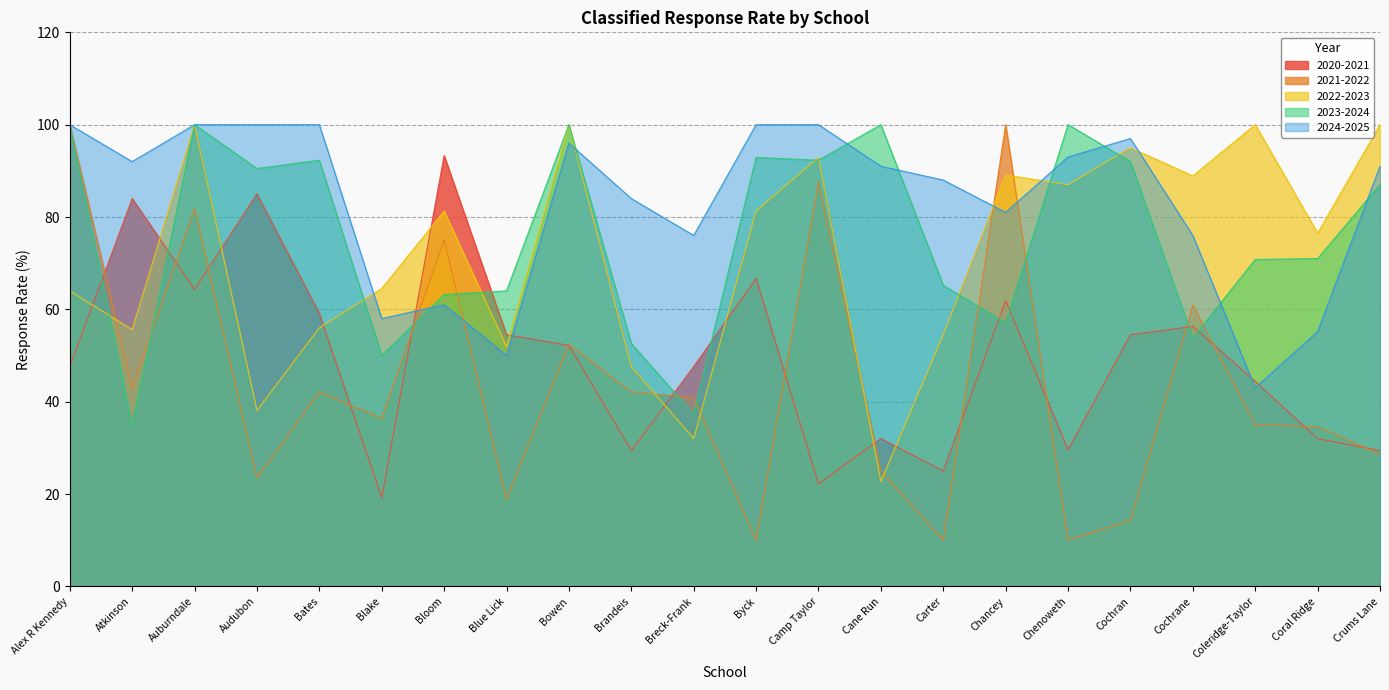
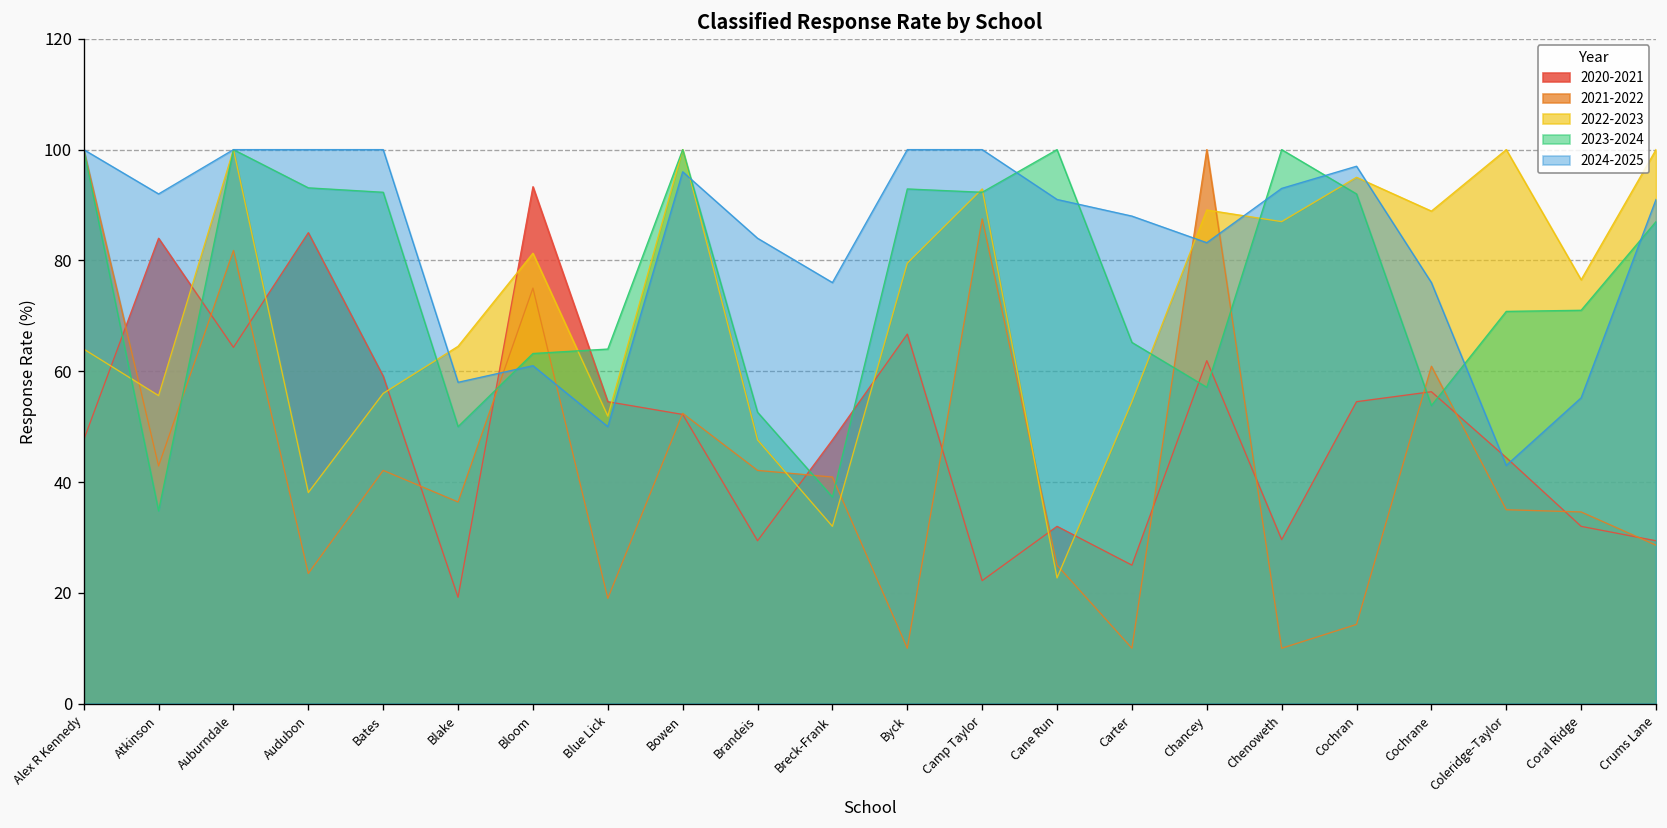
  {
    "2022-2023": {
      "Alex R Kennedy": 64,
      "Atkinson": 56,
      "Audubon": 38,
      "Bates": 56,
      "Blake": 65,
      "Bloom": 81,
      "Blue Lick": 52,
      "Brandeis": 48,
      "Breck-Frank": 32,
-     "Byck": 81,
+     "Byck": 80,
      "Camp Taylor": 93,
      "Cane Run": 23,
      "Carter": 55,
      "Chancey": 89,
      "Chenoweth": 87,
      "Cochran": 95,
      "Cochrane": 89,
      "Coleridge-Taylor": 100,
      "Coral Ridge": 77,
      "Crums Lane": 100
    },
    "2023-2024": {
      "Atkinson": 35,
-     "Audubon": 91,
+     "Audubon": 93,
      "Bates": 92,
      "Blake": 50,
      "Bloom": 63,
      "Blue Lick": 64,
      "Brandeis": 53,
      "Breck-Frank": 37,
      "Byck": 93,
      "Camp Taylor": 92,
      "Cane Run": 100,
      "Carter": 65,
      "Chancey": 57,
      "Chenoweth": 100,
      "Cochran": 92,
      "Cochrane": 54,
      "Coleridge-Taylor": 71,
      "Coral Ridge": 71,
      "Crums Lane": 87
    },
    "2024-2025": {
      "Atkinson": 92,
      "Audubon": 100,
      "Bates": 100,
      "Blake": 58,
      "Bloom": 61,
      "Blue Lick": 50,
      "Bowen": 96,
      "Brandeis": 84,
      "Breck-Frank": 76,
      "Byck": 100,
      "Camp Taylor": 100,
      "Cane Run": 91,
      "Carter": 88,
-     "Chancey": 81,
+     "Chancey": 83,
      "Chenoweth": 93,
      "Cochran": 97,
      "Cochrane": 76,
      "Coleridge-Taylor": 43,
      "Coral Ridge": 55,
      "Crums Lane": 91
    }
  }
